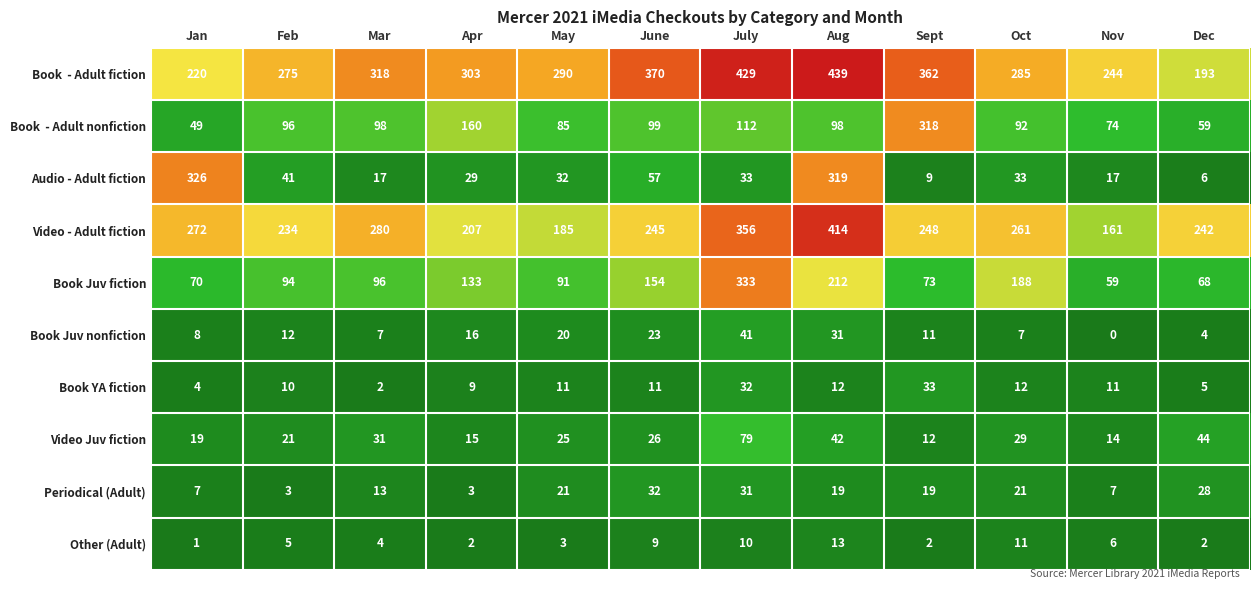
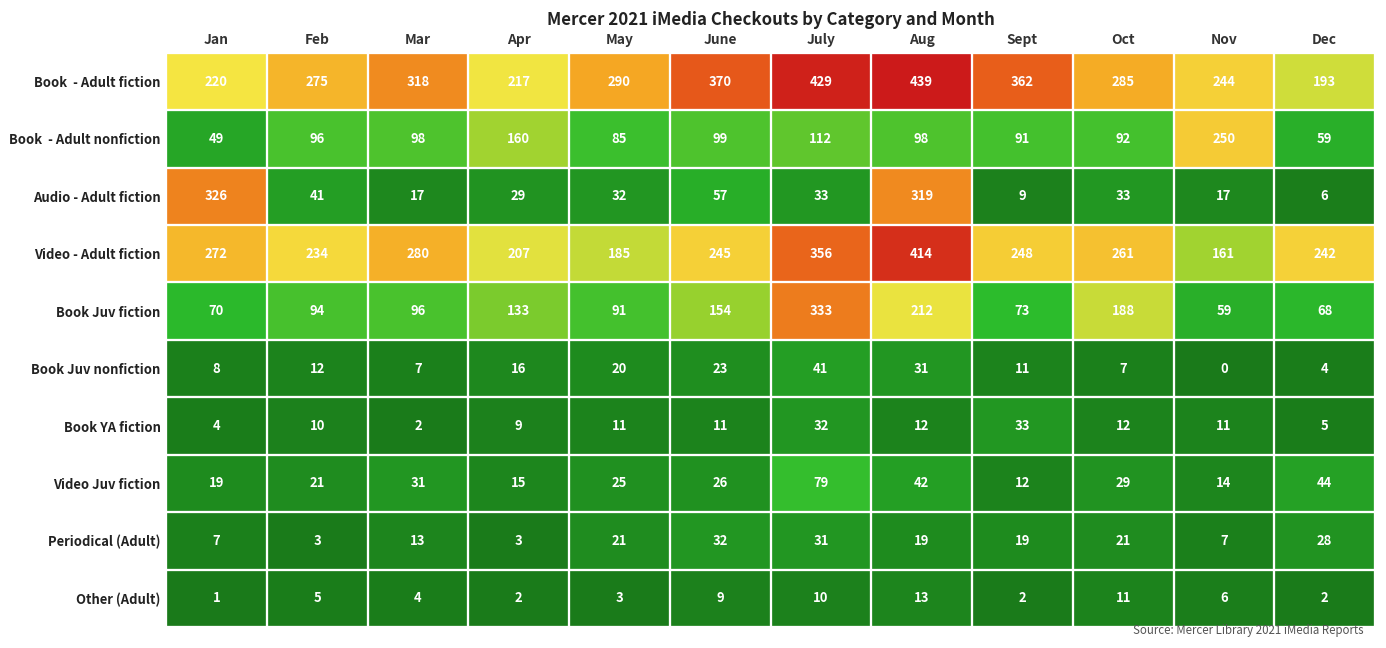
  {
    "Book - Adult fiction": {
      "Jan": 220,
      "Feb": 275,
      "Mar": 318,
-     "Apr": 303,
+     "Apr": 217,
      "May": 290,
      "June": 370,
      "July": 429,
      "Aug": 439,
      "Sept": 362,
      "Oct": 285,
      "Nov": 244,
      "Dec": 193
    },
    "Book - Adult nonfiction": {
      "Jan": 49,
      "Feb": 96,
      "Mar": 98,
      "Apr": 160,
      "May": 85,
      "June": 99,
      "July": 112,
      "Aug": 98,
-     "Sept": 318,
+     "Sept": 91,
      "Oct": 92,
-     "Nov": 74,
+     "Nov": 250,
      "Dec": 59
    },
    "Audio - Adult fiction": {
      "Jan": 326,
      "Feb": 41,
      "Mar": 17,
      "Apr": 29,
      "May": 32,
      "June": 57,
      "July": 33,
      "Aug": 319,
      "Sept": 9,
      "Oct": 33,
      "Nov": 17,
      "Dec": 6
    },
    "Video - Adult fiction": {
      "Jan": 272,
      "Feb": 234,
      "Mar": 280,
      "Apr": 207,
      "May": 185,
      "June": 245,
      "July": 356,
      "Aug": 414,
      "Sept": 248,
      "Oct": 261,
      "Nov": 161,
      "Dec": 242
    },
    "Book Juv fiction": {
      "Jan": 70,
      "Feb": 94,
      "Mar": 96,
      "Apr": 133,
      "May": 91,
      "June": 154,
      "July": 333,
      "Aug": 212,
      "Sept": 73,
      "Oct": 188,
      "Nov": 59,
      "Dec": 68
    },
    "Book Juv nonfiction": {
      "Jan": 8,
      "Feb": 12,
      "Mar": 7,
      "Apr": 16,
      "May": 20,
      "June": 23,
      "July": 41,
      "Aug": 31,
      "Sept": 11,
      "Oct": 7,
      "Nov": 0,
      "Dec": 4
    },
    "Book YA fiction": {
      "Jan": 4,
      "Feb": 10,
      "Mar": 2,
      "Apr": 9,
      "May": 11,
      "June": 11,
      "July": 32,
      "Aug": 12,
      "Sept": 33,
      "Oct": 12,
      "Nov": 11,
      "Dec": 5
    },
    "Video Juv fiction": {
      "Jan": 19,
      "Feb": 21,
      "Mar": 31,
      "Apr": 15,
      "May": 25,
      "June": 26,
      "July": 79,
      "Aug": 42,
      "Sept": 12,
      "Oct": 29,
      "Nov": 14,
      "Dec": 44
    },
    "Periodical (Adult)": {
      "Jan": 7,
      "Feb": 3,
      "Mar": 13,
      "Apr": 3,
      "May": 21,
      "June": 32,
      "July": 31,
      "Aug": 19,
      "Sept": 19,
      "Oct": 21,
      "Nov": 7,
      "Dec": 28
    },
    "Other (Adult)": {
      "Jan": 1,
      "Feb": 5,
      "Mar": 4,
      "Apr": 2,
      "May": 3,
      "June": 9,
      "July": 10,
      "Aug": 13,
      "Sept": 2,
      "Oct": 11,
      "Nov": 6,
      "Dec": 2
    }
  }
